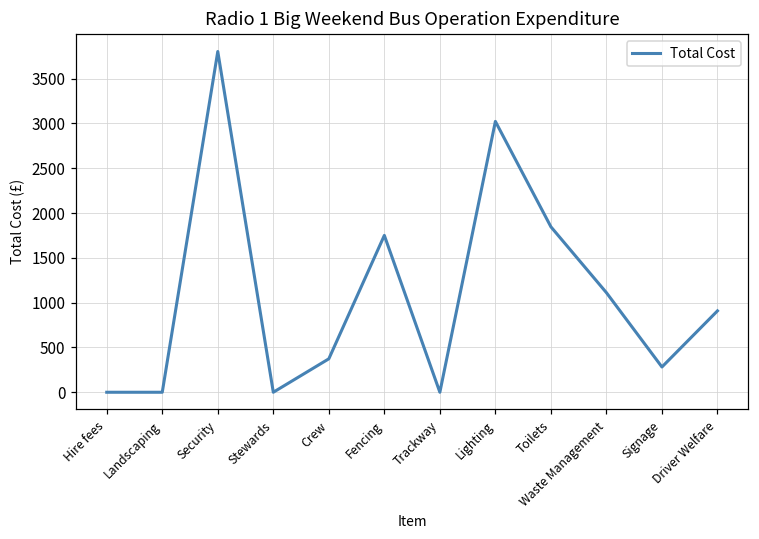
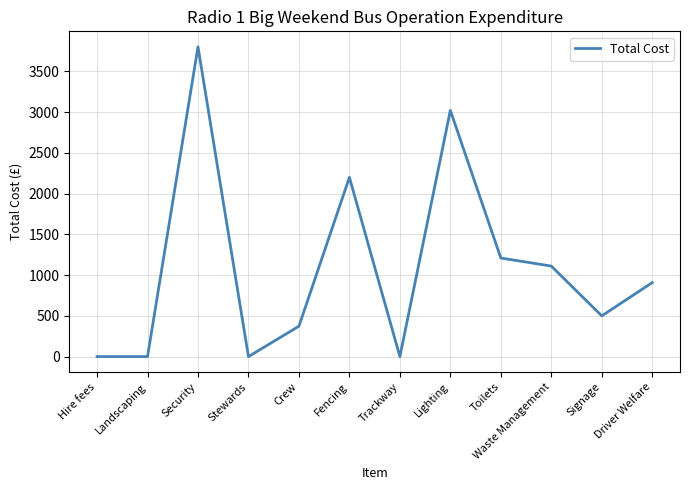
  {
    "Hire fees": 0,
    "Landscaping": 0,
    "Security": 3800,
    "Stewards": 0,
    "Crew": 400,
-   "Fencing": 1800,
+   "Fencing": 2200,
    "Trackway": 0,
    "Lighting": 3000,
-   "Toilets": 1800,
+   "Toilets": 1200,
    "Waste Management": 1100,
-   "Signage": 300,
+   "Signage": 500,
    "Driver Welfare": 900
  }
